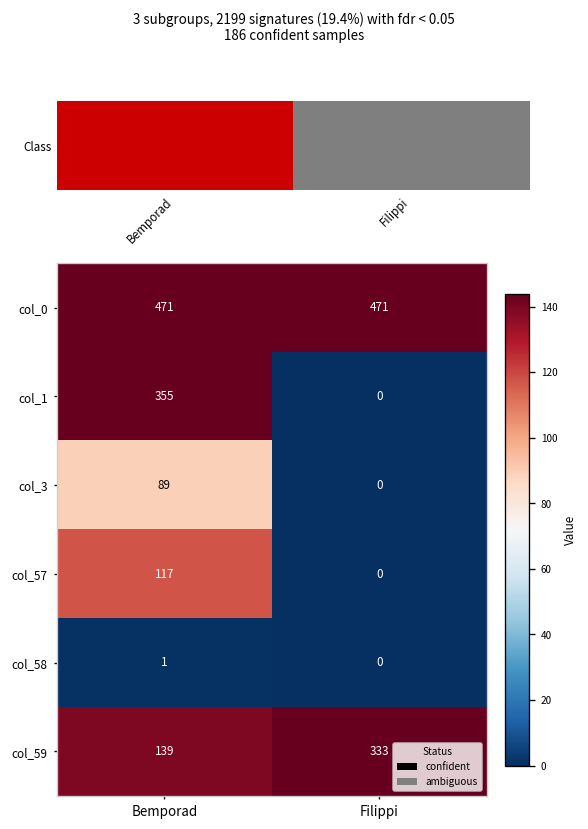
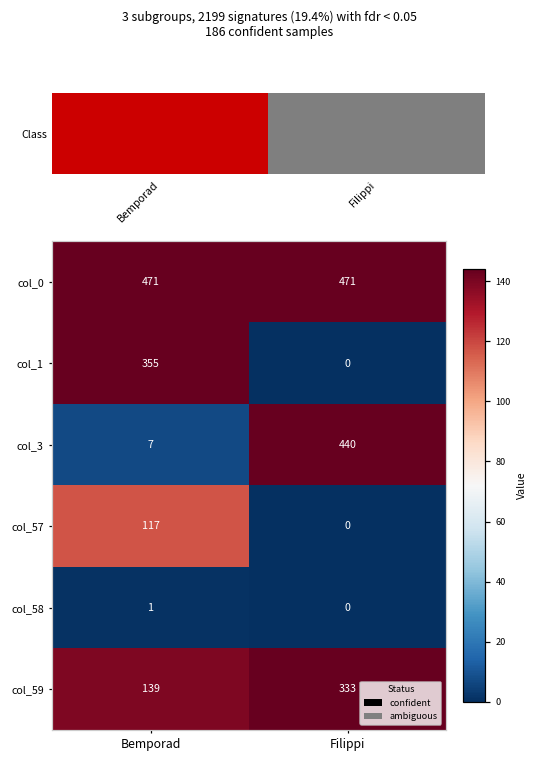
  {
    "col_0": {
      "Bemporad": 471,
      "Filippi": 471
    },
    "col_1": {
      "Bemporad": 355,
      "Filippi": 0
    },
    "col_3": {
-     "Bemporad": 89,
-     "Filippi": 0
+     "Bemporad": 7,
+     "Filippi": 440
    },
    "col_57": {
      "Bemporad": 117,
      "Filippi": 0
    },
    "col_58": {
      "Bemporad": 1,
      "Filippi": 0
    },
    "col_59": {
      "Bemporad": 139,
      "Filippi": 333
    }
  }
